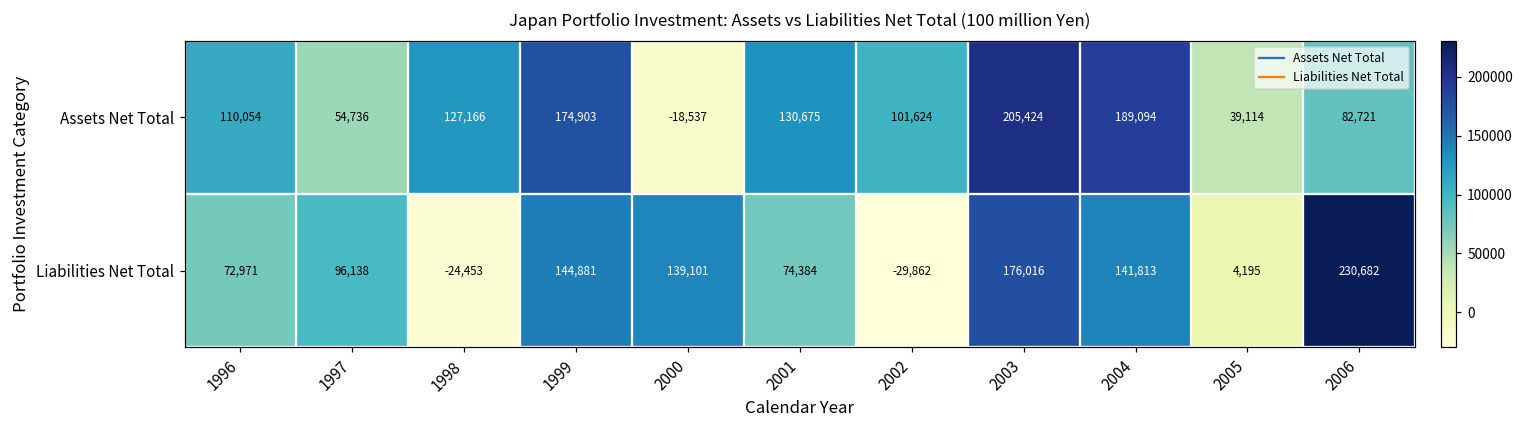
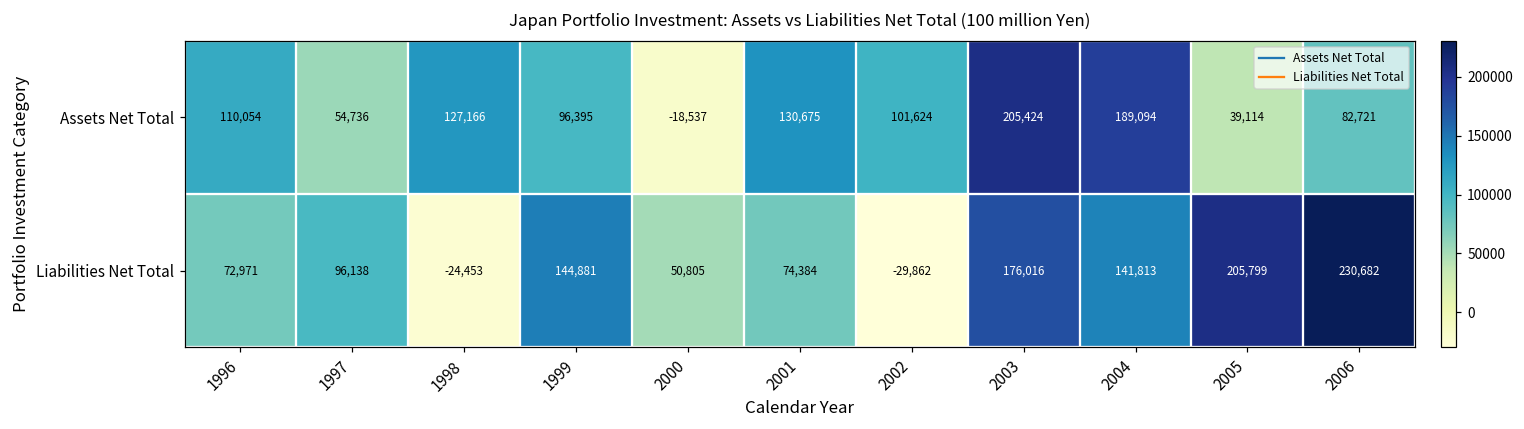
  {
    "Assets Net Total": {
      "1996": "110,054",
      "1997": "54,736",
      "1998": "127,166",
-     "1999": "174,903",
+     "1999": "96,395",
      "2000": "-18,537",
      "2001": "130,675",
      "2002": "101,624",
      "2003": "205,424",
      "2004": "189,094",
      "2005": "39,114",
      "2006": "82,721"
    },
    "Liabilities Net Total": {
      "1996": "72,971",
      "1997": "96,138",
      "1998": "-24,453",
      "1999": "144,881",
-     "2000": "139,101",
+     "2000": "50,805",
      "2001": "74,384",
      "2002": "-29,862",
      "2003": "176,016",
      "2004": "141,813",
-     "2005": "4,195",
+     "2005": "205,799",
      "2006": "230,682"
    }
  }
